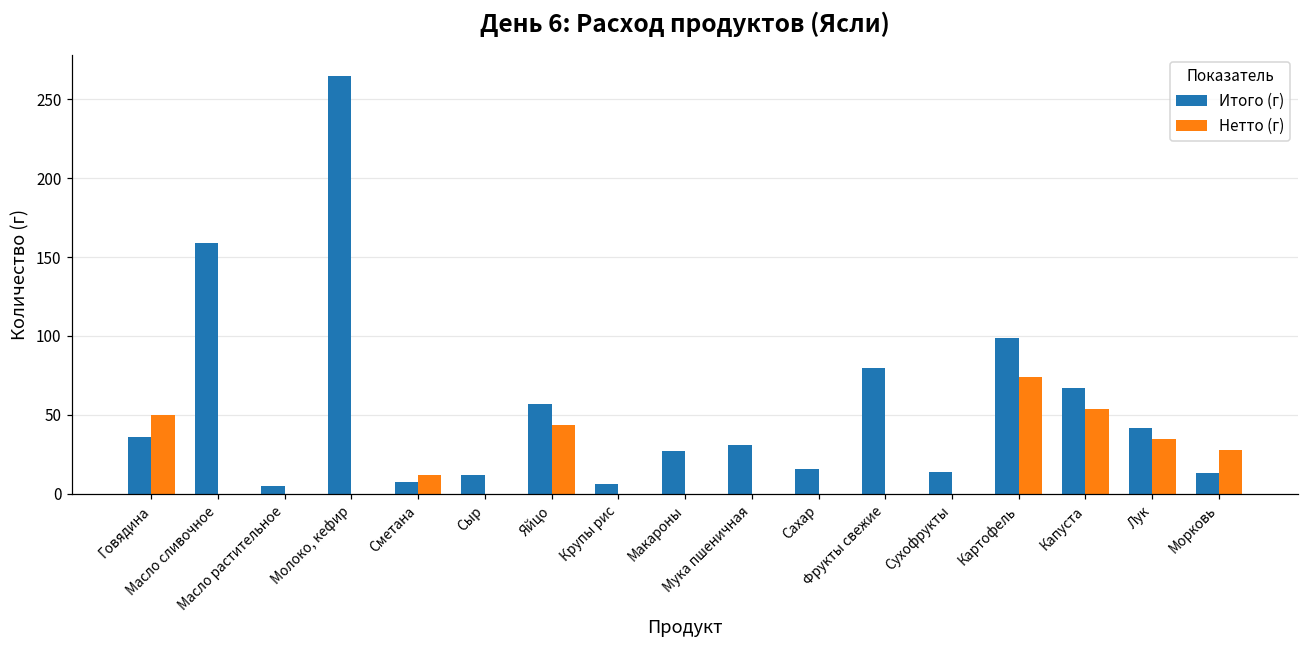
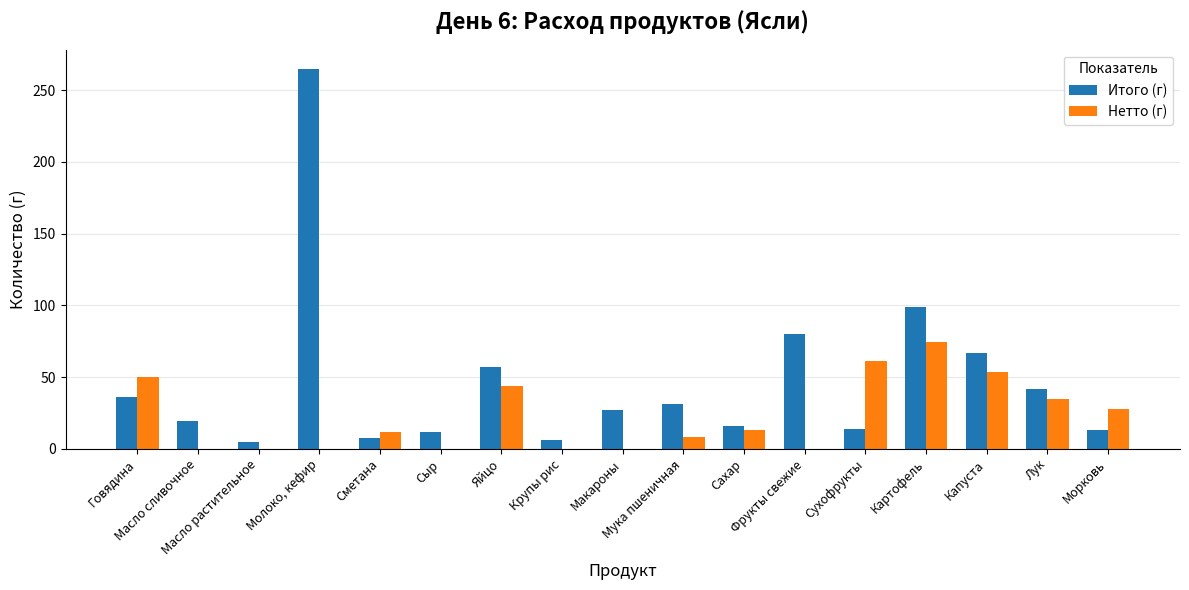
  {
    "Итого (г)": {
      "Говядина": 36,
-     "Масло сливочное": 159,
+     "Масло сливочное": 19,
      "Масло растительное": 5,
      "Молоко, кефир": 265,
      "Сметана": 8,
      "Сыр": 12,
      "Яйцо": 57,
      "Крупы рис": 6,
      "Макароны": 27,
      "Мука пшеничная": 31,
      "Сахар": 16,
      "Фрукты свежие": 80,
      "Сухофрукты": 14,
      "Картофель": 99,
      "Капуста": 67,
      "Лук": 42,
      "Морковь": 13
    },
    "Нетто (г)": {
      "Говядина": 50,
      "Масло сливочное": 0,
      "Масло растительное": 0,
      "Молоко, кефир": 0,
      "Сметана": 12,
      "Сыр": 0,
      "Яйцо": 44,
      "Крупы рис": 0,
      "Макароны": 0,
-     "Мука пшеничная": 0,
-     "Сахар": 0,
+     "Мука пшеничная": 8,
+     "Сахар": 13,
      "Фрукты свежие": 0,
-     "Сухофрукты": 0,
+     "Сухофрукты": 61,
      "Картофель": 74,
      "Капуста": 54,
      "Лук": 35,
      "Морковь": 28
    }
  }
